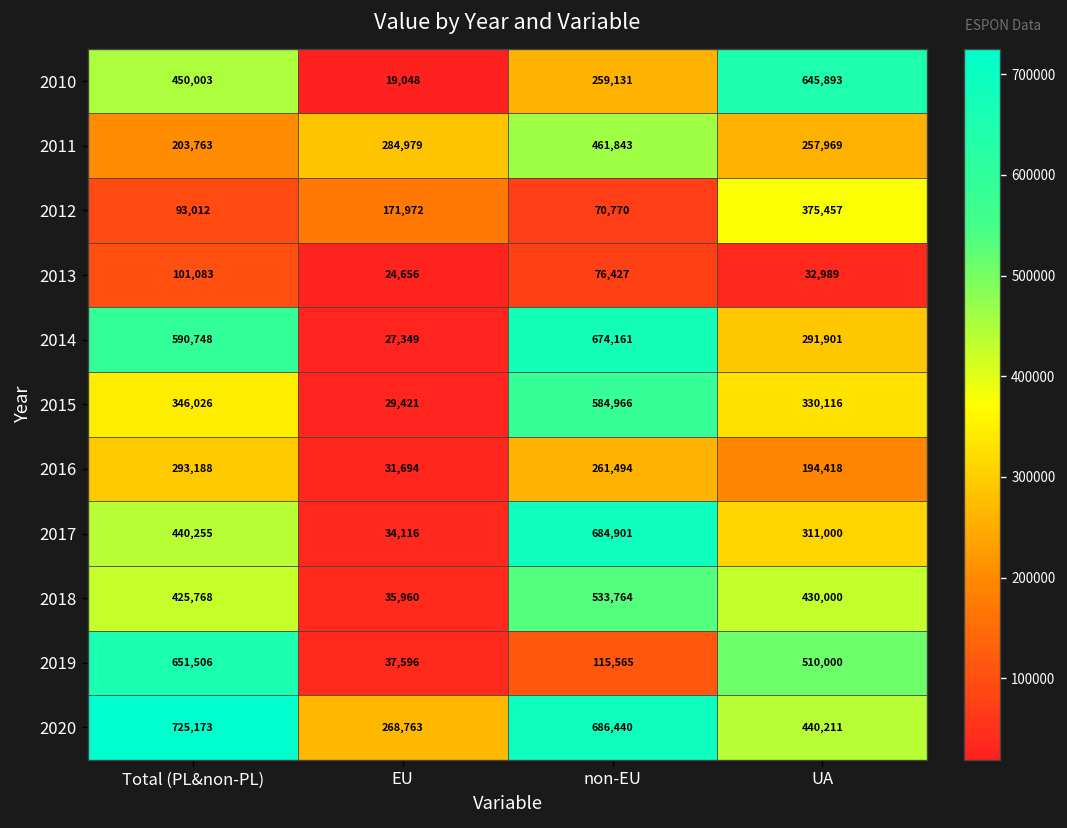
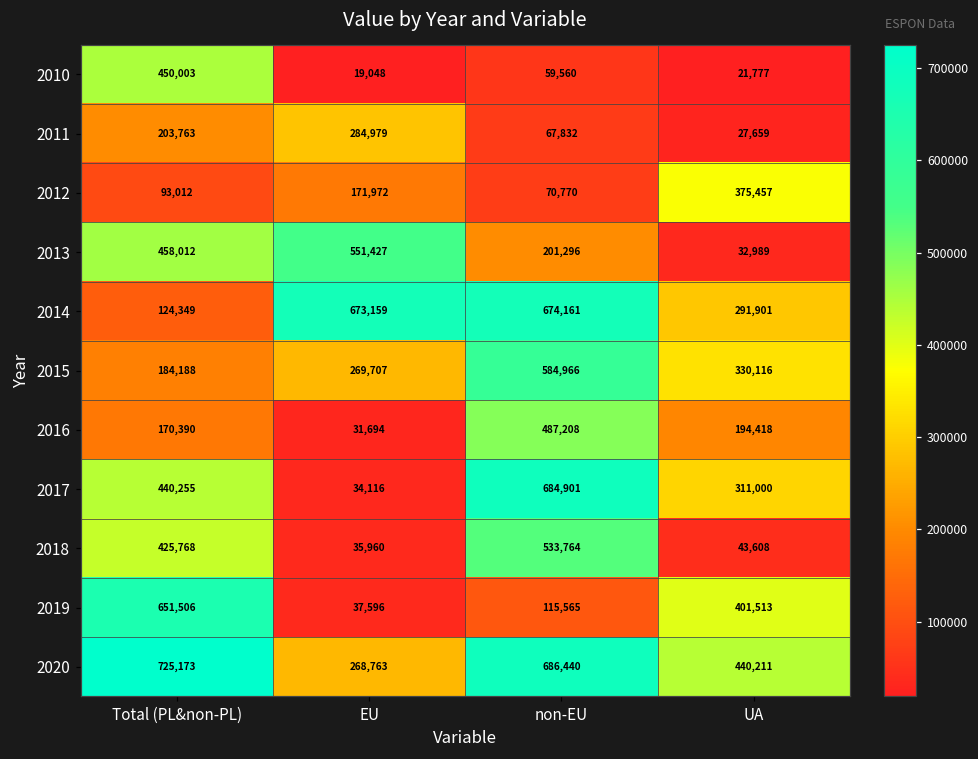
  {
    "2010": {
      "Total (PL&non-PL)": "450,003",
      "EU": "19,048",
-     "non-EU": "259,131",
-     "UA": "645,893"
+     "non-EU": "59,560",
+     "UA": "21,777"
    },
    "2011": {
      "Total (PL&non-PL)": "203,763",
      "EU": "284,979",
-     "non-EU": "461,843",
-     "UA": "257,969"
+     "non-EU": "67,832",
+     "UA": "27,659"
    },
    "2012": {
      "Total (PL&non-PL)": "93,012",
      "EU": "171,972",
      "non-EU": "70,770",
      "UA": "375,457"
    },
    "2013": {
-     "Total (PL&non-PL)": "101,083",
-     "EU": "24,656",
-     "non-EU": "76,427",
+     "Total (PL&non-PL)": "458,012",
+     "EU": "551,427",
+     "non-EU": "201,296",
      "UA": "32,989"
    },
    "2014": {
-     "Total (PL&non-PL)": "590,748",
-     "EU": "27,349",
+     "Total (PL&non-PL)": "124,349",
+     "EU": "673,159",
      "non-EU": "674,161",
      "UA": "291,901"
    },
    "2015": {
-     "Total (PL&non-PL)": "346,026",
-     "EU": "29,421",
+     "Total (PL&non-PL)": "184,188",
+     "EU": "269,707",
      "non-EU": "584,966",
      "UA": "330,116"
    },
    "2016": {
-     "Total (PL&non-PL)": "293,188",
+     "Total (PL&non-PL)": "170,390",
      "EU": "31,694",
-     "non-EU": "261,494",
+     "non-EU": "487,208",
      "UA": "194,418"
    },
    "2017": {
      "Total (PL&non-PL)": "440,255",
      "EU": "34,116",
      "non-EU": "684,901",
      "UA": "311,000"
    },
    "2018": {
      "Total (PL&non-PL)": "425,768",
      "EU": "35,960",
      "non-EU": "533,764",
-     "UA": "430,000"
+     "UA": "43,608"
    },
    "2019": {
      "Total (PL&non-PL)": "651,506",
      "EU": "37,596",
      "non-EU": "115,565",
-     "UA": "510,000"
+     "UA": "401,513"
    },
    "2020": {
      "Total (PL&non-PL)": "725,173",
      "EU": "268,763",
      "non-EU": "686,440",
      "UA": "440,211"
    }
  }
